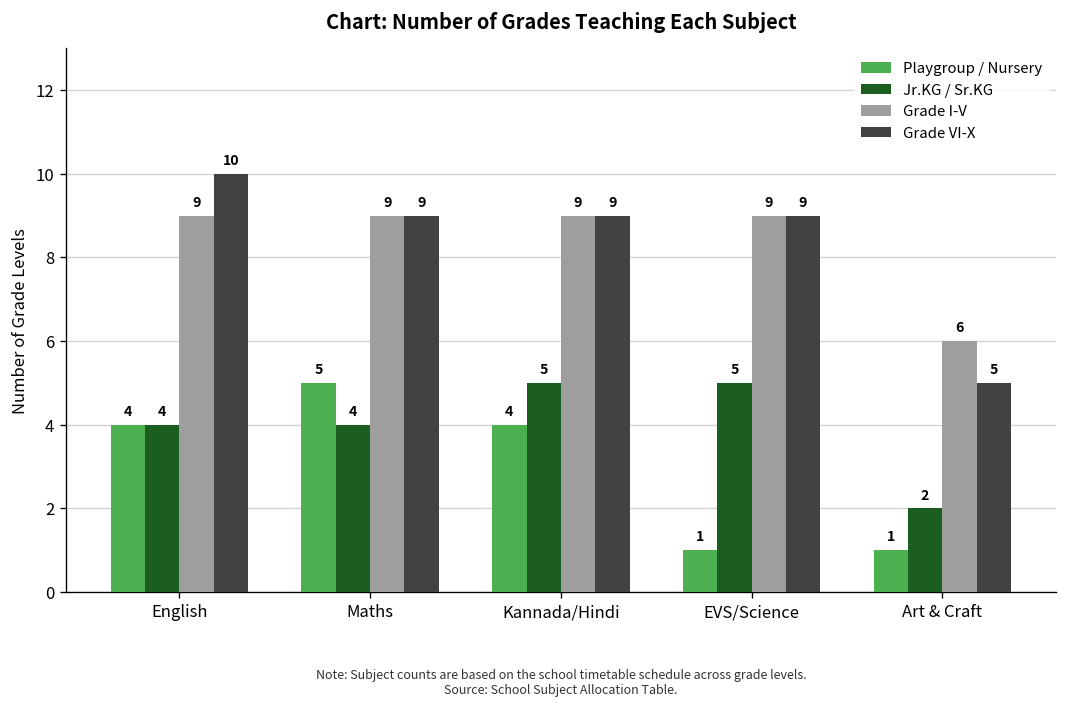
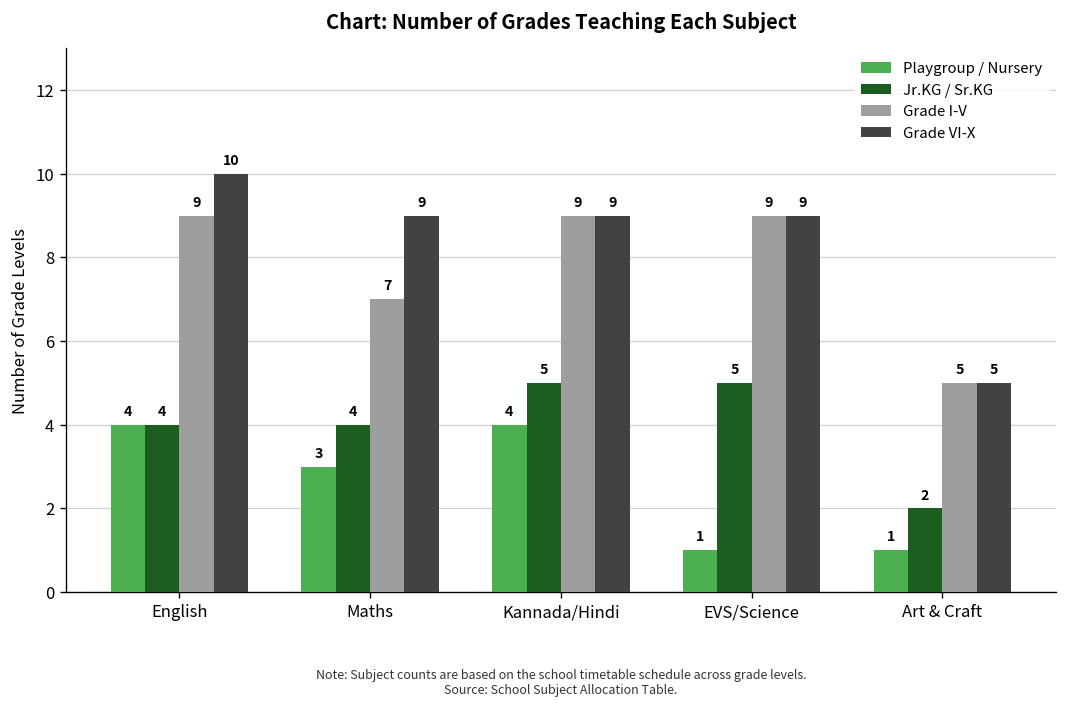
  {
    "Playgroup / Nursery": {
      "English": 4,
-     "Maths": 5,
+     "Maths": 3,
      "Kannada/Hindi": 4,
      "EVS/Science": 1,
      "Art & Craft": 1
    },
    "Grade I-V": {
      "English": 9,
-     "Maths": 9,
+     "Maths": 7,
      "Kannada/Hindi": 9,
      "EVS/Science": 9,
-     "Art & Craft": 6
+     "Art & Craft": 5
    }
  }
